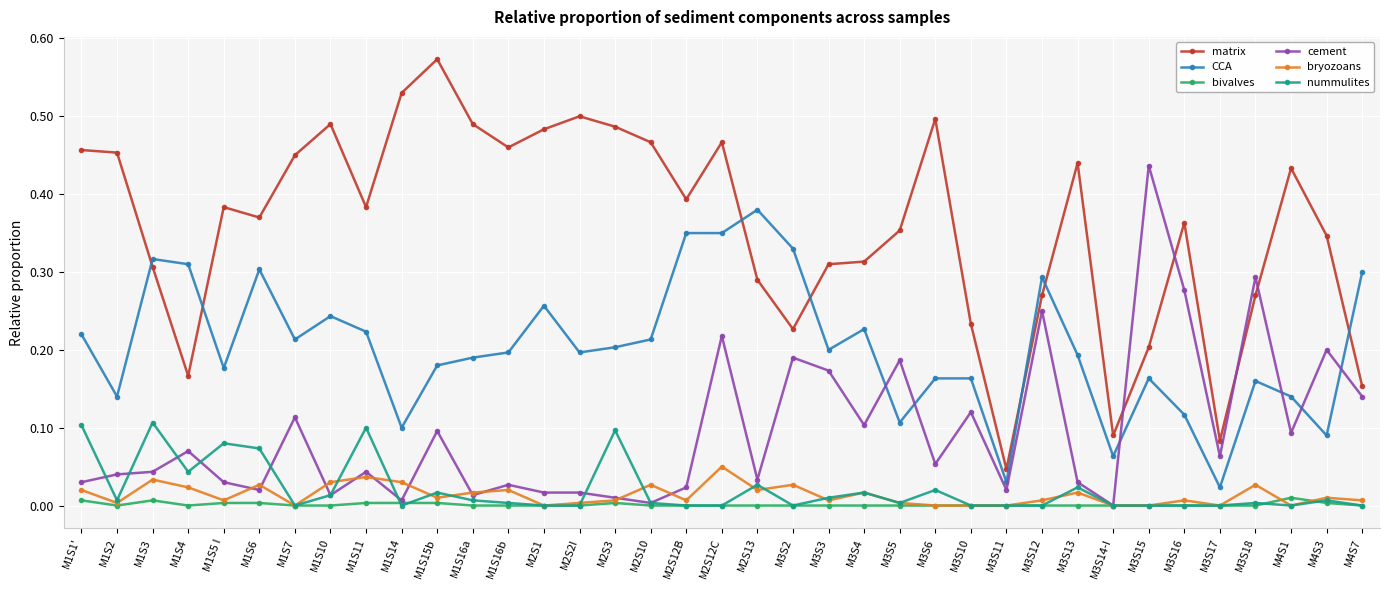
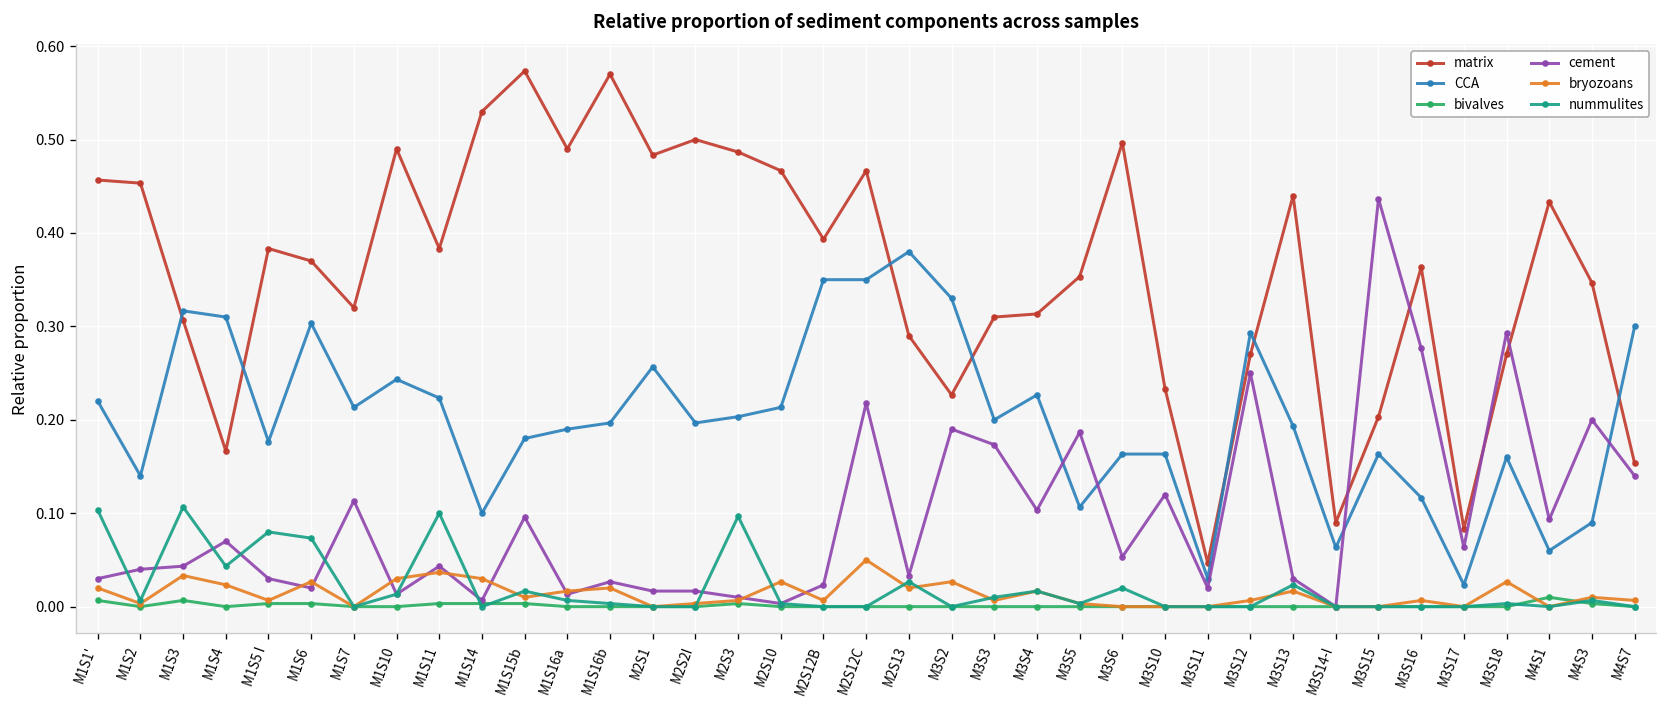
  {
    "matrix": {
      "M1S1'": 0.46,
      "M1S2": 0.45,
      "M1S3": 0.31,
      "M1S4": 0.17,
      "M1S5 I": 0.38,
      "M1S6": 0.37,
-     "M1S7": 0.45,
+     "M1S7": 0.32,
      "M1S10": 0.49,
      "M1S11": 0.38,
      "M1S14": 0.53,
      "M1S15b": 0.57,
      "M1S16a": 0.49,
-     "M1S16b": 0.46,
+     "M1S16b": 0.57,
      "M2S1": 0.48,
      "M2S2I": 0.50,
      "M2S3": 0.49,
      "M2S10": 0.47,
      "M2S12B": 0.39,
      "M2S12C": 0.47,
      "M2S13": 0.29,
      "M3S2": 0.23,
      "M3S3": 0.31,
      "M3S4": 0.31,
      "M3S5": 0.35,
      "M3S6": 0.50,
      "M3S10": 0.23,
      "M3S11": 0.05,
      "M3S12": 0.27,
      "M3S13": 0.44,
      "M3S14-I": 0.09,
      "M3S15": 0.20,
      "M3S16": 0.36,
      "M3S17": 0.08,
      "M3S18": 0.27,
      "M4S1": 0.43,
      "M4S3": 0.35,
      "M4S7": 0.15
    },
    "CCA": {
      "M1S1'": 0.22,
      "M1S2": 0.14,
      "M1S3": 0.32,
      "M1S4": 0.31,
      "M1S5 I": 0.18,
      "M1S6": 0.30,
      "M1S7": 0.21,
      "M1S10": 0.24,
      "M1S11": 0.22,
      "M1S14": 0.10,
      "M1S15b": 0.18,
      "M1S16a": 0.19,
      "M1S16b": 0.20,
      "M2S1": 0.26,
      "M2S2I": 0.20,
      "M2S3": 0.20,
      "M2S10": 0.21,
      "M2S12B": 0.35,
      "M2S12C": 0.35,
      "M2S13": 0.38,
      "M3S2": 0.33,
      "M3S3": 0.20,
      "M3S4": 0.23,
      "M3S5": 0.11,
      "M3S6": 0.16,
      "M3S10": 0.16,
      "M3S11": 0.03,
      "M3S12": 0.29,
      "M3S13": 0.19,
      "M3S14-I": 0.06,
      "M3S15": 0.16,
      "M3S16": 0.12,
      "M3S17": 0.02,
      "M3S18": 0.16,
-     "M4S1": 0.14,
+     "M4S1": 0.06,
      "M4S3": 0.09,
      "M4S7": 0.30
    },
    "cement": {
      "M1S1'": 0.03,
      "M1S2": 0.04,
      "M1S3": 0.04,
      "M1S4": 0.07,
      "M1S5 I": 0.03,
      "M1S6": 0.02,
      "M1S7": 0.11,
      "M1S11": 0.04,
      "M1S15b": 0.10,
      "M1S16a": 0.01,
      "M1S16b": 0.03,
      "M2S1": 0.02,
      "M2S2I": 0.02,
      "M2S3": 0.01,
      "M2S12B": 0.02,
      "M2S12C": 0.22,
      "M2S13": 0.03,
      "M3S2": 0.19,
      "M3S3": 0.17,
      "M3S4": 0.10,
      "M3S5": 0.19,
      "M3S6": 0.05,
      "M3S10": 0.12,
      "M3S11": 0.02,
      "M3S12": 0.25,
      "M3S13": 0.03,
      "M3S15": 0.44,
      "M3S16": 0.28,
      "M3S17": 0.06,
      "M3S18": 0.29,
      "M4S1": 0.09,
      "M4S3": 0.20,
      "M4S7": 0.14
    },
    "bryozoans": {
      "M1S1'": 0.02,
      "M1S3": 0.03,
      "M1S4": 0.02,
      "M1S6": 0.03,
      "M1S10": 0.03,
      "M1S11": 0.04,
      "M1S14": 0.03,
      "M1S15b": 0.01,
      "M1S16a": 0.02,
      "M1S16b": 0.02,
      "M2S2I": 0.00,
      "M2S10": 0.03,
      "M2S12B": 0.01,
      "M2S12C": 0.05,
      "M2S13": 0.02,
      "M3S2": 0.03,
      "M3S3": 0.01,
      "M3S12": 0.01,
      "M3S13": 0.02,
      "M3S16": 0.01,
      "M3S18": 0.03,
      "M4S3": 0.01,
      "M4S7": 0.01
    }
  }
